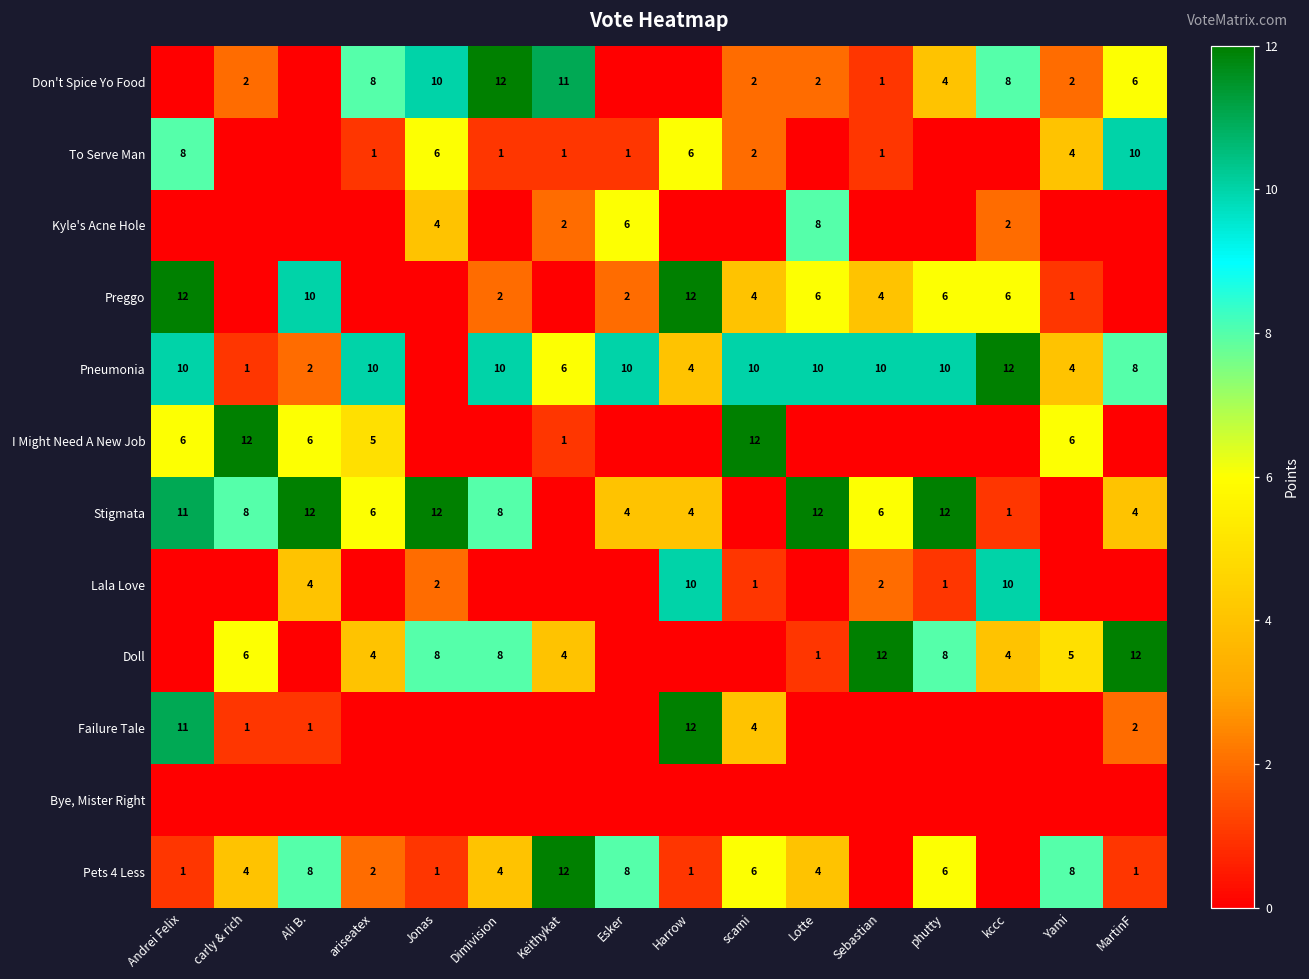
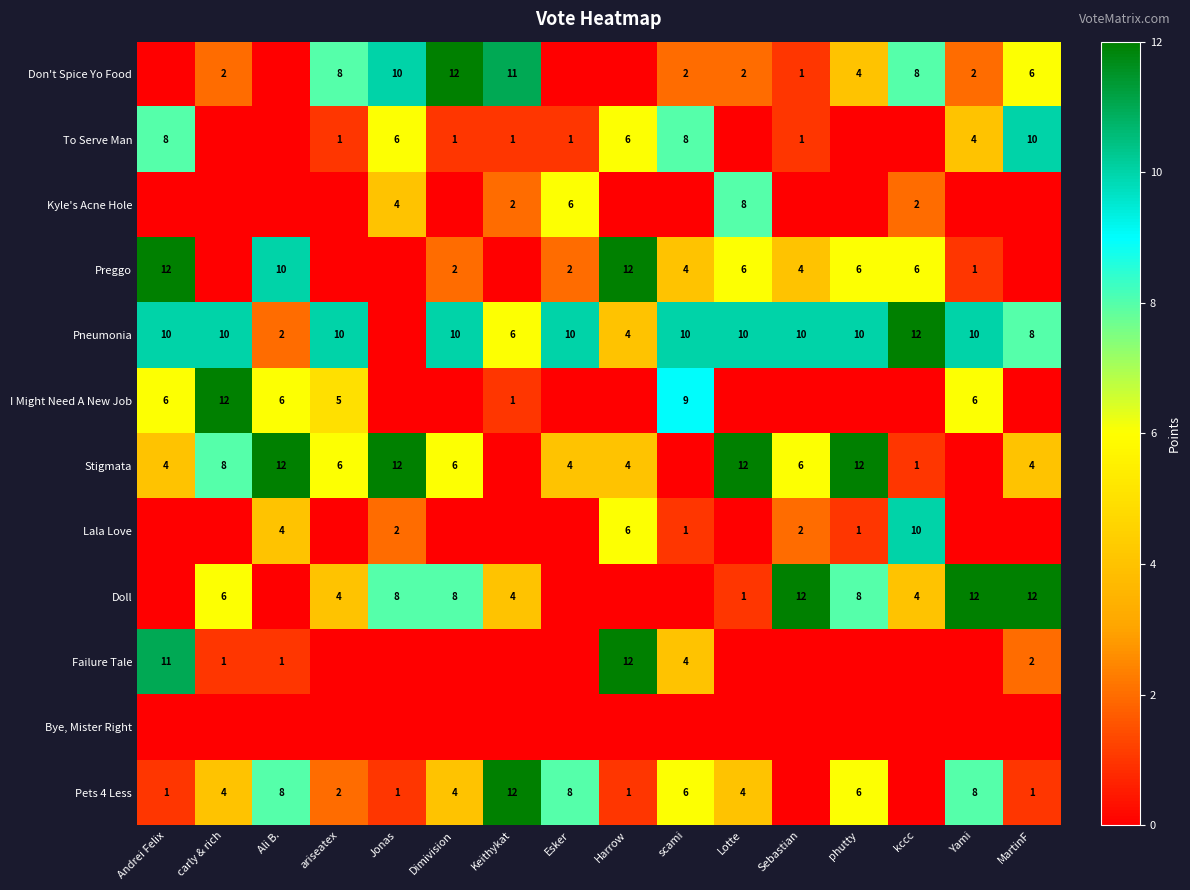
  {
    "Don't Spice Yo Food": {
      "carly & rich": 2,
      "ariseatex": 8,
      "Jonas": 10,
      "Dimivision": 12,
      "Keithykat": 11,
      "scami": 2,
      "Lotte": 2,
      "Sebastian": 1,
      "phutty": 4,
      "kccc": 8,
      "Yami": 2,
      "MartinF": 6
    },
    "To Serve Man": {
      "Andrei Felix": 8,
      "ariseatex": 1,
      "Jonas": 6,
      "Dimivision": 1,
      "Keithykat": 1,
      "Esker": 1,
      "Harrow": 6,
-     "scami": 2,
+     "scami": 8,
      "Sebastian": 1,
      "Yami": 4,
      "MartinF": 10
    },
    "Kyle's Acne Hole": {
      "Jonas": 4,
      "Keithykat": 2,
      "Esker": 6,
      "Lotte": 8,
      "kccc": 2
    },
    "Preggo": {
      "Andrei Felix": 12,
      "Ali B.": 10,
      "Dimivision": 2,
      "Esker": 2,
      "Harrow": 12,
      "scami": 4,
      "Lotte": 6,
      "Sebastian": 4,
      "phutty": 6,
      "kccc": 6,
      "Yami": 1
    },
    "Pneumonia": {
      "Andrei Felix": 10,
-     "carly & rich": 1,
+     "carly & rich": 10,
      "Ali B.": 2,
      "ariseatex": 10,
      "Dimivision": 10,
      "Keithykat": 6,
      "Esker": 10,
      "Harrow": 4,
      "scami": 10,
      "Lotte": 10,
      "Sebastian": 10,
      "phutty": 10,
      "kccc": 12,
-     "Yami": 4,
+     "Yami": 10,
      "MartinF": 8
    },
    "I Might Need A New Job": {
      "Andrei Felix": 6,
      "carly & rich": 12,
      "Ali B.": 6,
      "ariseatex": 5,
      "Keithykat": 1,
-     "scami": 12,
+     "scami": 9,
      "Yami": 6
    },
    "Stigmata": {
-     "Andrei Felix": 11,
+     "Andrei Felix": 4,
      "carly & rich": 8,
      "Ali B.": 12,
      "ariseatex": 6,
      "Jonas": 12,
-     "Dimivision": 8,
+     "Dimivision": 6,
      "Esker": 4,
      "Harrow": 4,
      "Lotte": 12,
      "Sebastian": 6,
      "phutty": 12,
      "kccc": 1,
      "MartinF": 4
    },
    "Lala Love": {
      "Ali B.": 4,
      "Jonas": 2,
-     "Harrow": 10,
+     "Harrow": 6,
      "scami": 1,
      "Sebastian": 2,
      "phutty": 1,
      "kccc": 10
    },
    "Doll": {
      "carly & rich": 6,
      "ariseatex": 4,
      "Jonas": 8,
      "Dimivision": 8,
      "Keithykat": 4,
      "Lotte": 1,
      "Sebastian": 12,
      "phutty": 8,
      "kccc": 4,
-     "Yami": 5,
+     "Yami": 12,
      "MartinF": 12
    },
    "Failure Tale": {
      "Andrei Felix": 11,
      "carly & rich": 1,
      "Ali B.": 1,
      "Harrow": 12,
      "scami": 4,
      "MartinF": 2
    },
    "Pets 4 Less": {
      "Andrei Felix": 1,
      "carly & rich": 4,
      "Ali B.": 8,
      "ariseatex": 2,
      "Jonas": 1,
      "Dimivision": 4,
      "Keithykat": 12,
      "Esker": 8,
      "Harrow": 1,
      "scami": 6,
      "Lotte": 4,
      "phutty": 6,
      "Yami": 8,
      "MartinF": 1
    }
  }
